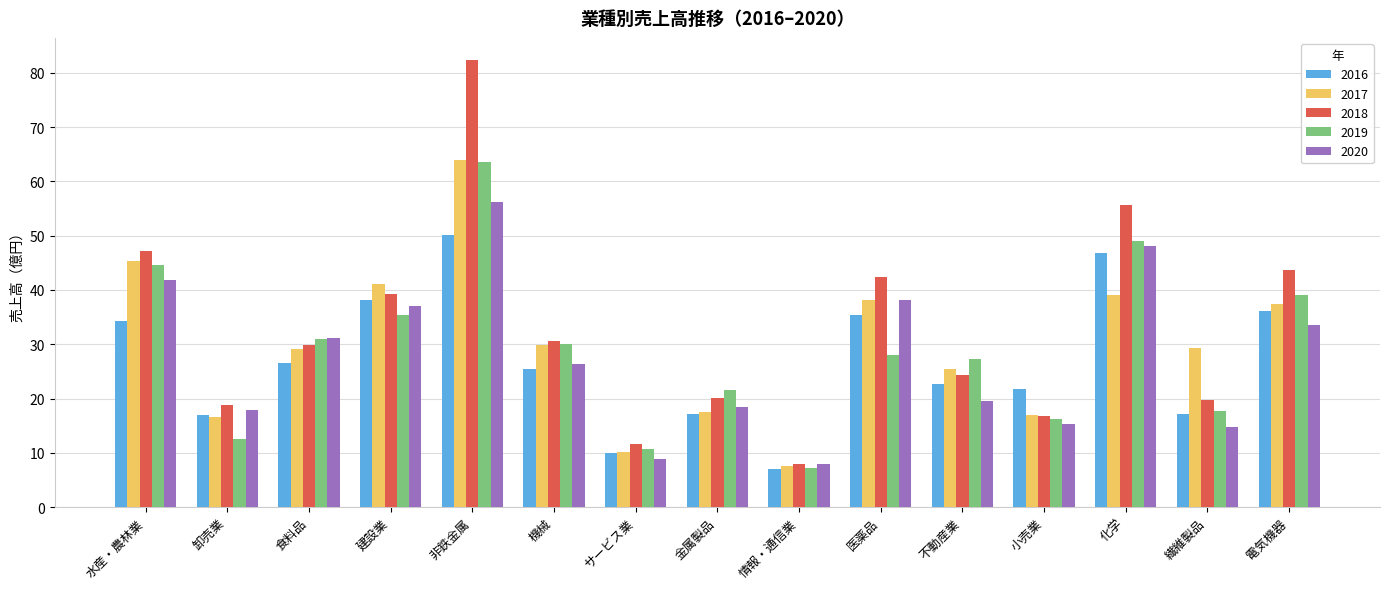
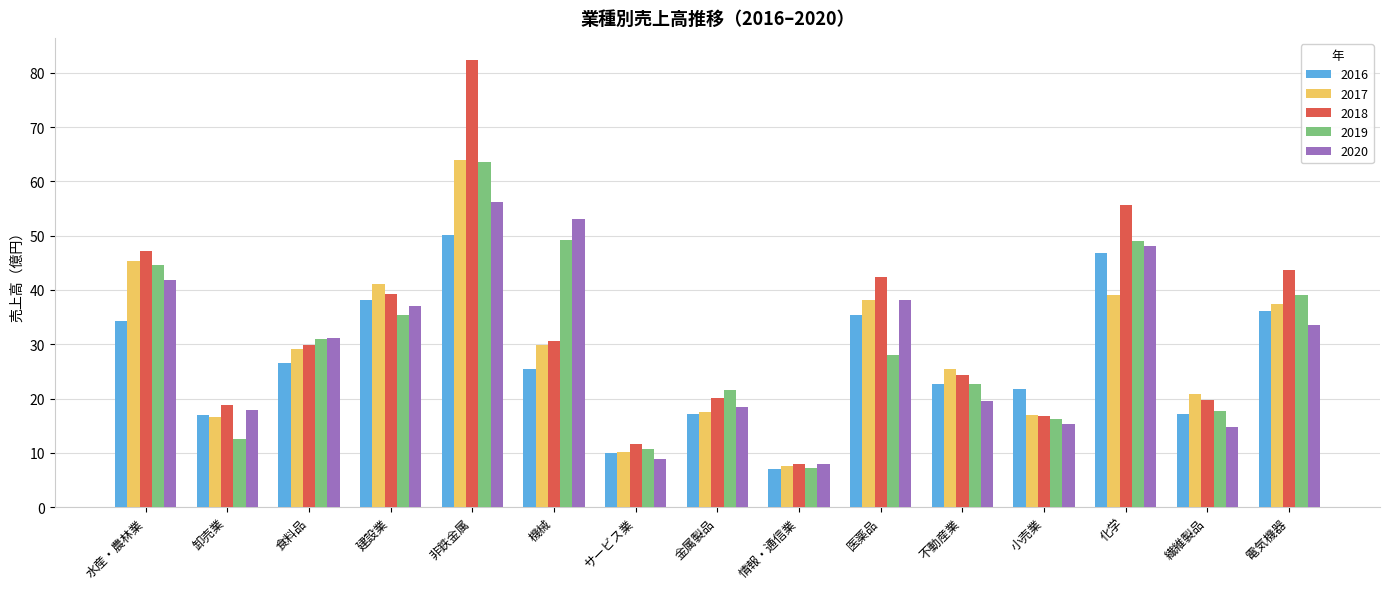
  {
    "2016": {
      "水産・農林業": 34,
      "卸売業": 17,
      "食料品": 27,
      "建設業": 38,
      "非鉄金属": 50,
      "機械": 26,
      "サービス業": 10,
      "金属製品": 17,
      "情報・通信業": 7,
      "医薬品": 35,
      "不動産業": 23,
      "小売業": 22,
      "化学": 47,
      "繊維製品": 17,
      "電気機器": 36
    },
    "2017": {
      "水産・農林業": 45,
      "卸売業": 17,
      "食料品": 29,
      "建設業": 41,
      "非鉄金属": 64,
      "機械": 30,
      "サービス業": 10,
      "金属製品": 18,
      "情報・通信業": 8,
      "医薬品": 38,
      "不動産業": 25,
      "小売業": 17,
      "化学": 39,
-     "繊維製品": 29,
+     "繊維製品": 21,
      "電気機器": 37
    },
    "2018": {
      "水産・農林業": 47,
      "卸売業": 19,
      "食料品": 30,
      "建設業": 39,
      "非鉄金属": 82,
      "機械": 31,
      "サービス業": 12,
      "金属製品": 20,
      "情報・通信業": 8,
      "医薬品": 42,
      "不動産業": 24,
      "小売業": 17,
      "化学": 56,
      "繊維製品": 20,
      "電気機器": 44
    },
    "2019": {
      "水産・農林業": 45,
      "卸売業": 12,
      "食料品": 31,
      "建設業": 35,
      "非鉄金属": 64,
-     "機械": 30,
+     "機械": 49,
      "サービス業": 11,
      "金属製品": 22,
      "情報・通信業": 7,
      "医薬品": 28,
-     "不動産業": 27,
+     "不動産業": 23,
      "小売業": 16,
      "化学": 49,
      "繊維製品": 18,
      "電気機器": 39
    },
    "2020": {
      "水産・農林業": 42,
      "卸売業": 18,
      "食料品": 31,
      "建設業": 37,
      "非鉄金属": 56,
-     "機械": 26,
+     "機械": 53,
      "サービス業": 9,
      "金属製品": 18,
      "情報・通信業": 8,
      "医薬品": 38,
      "不動産業": 20,
      "小売業": 15,
      "化学": 48,
      "繊維製品": 15,
      "電気機器": 33
    }
  }
